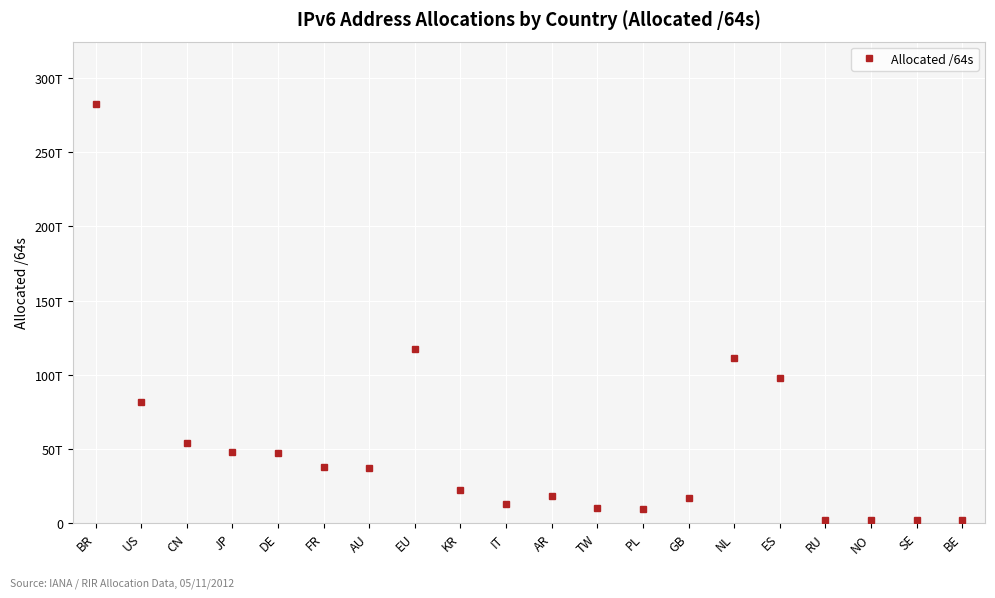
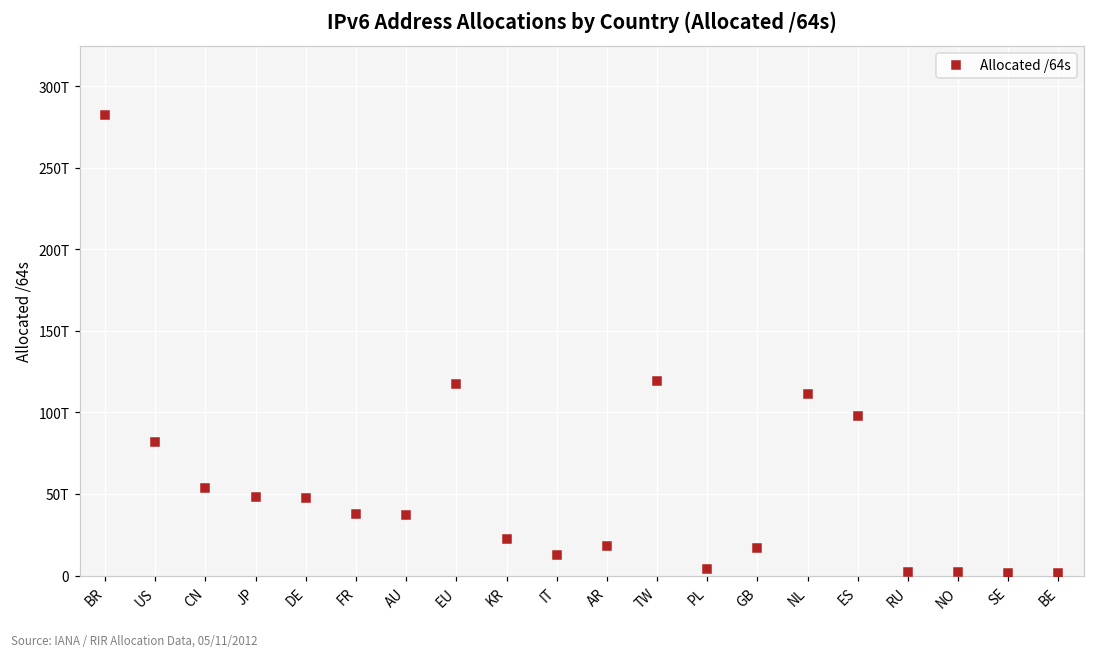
  {
    "BR": "282T",
    "US": "82T",
    "CN": "54T",
    "JP": "48T",
    "DE": "47T",
    "FR": "38T",
    "AU": "37T",
    "EU": "117T",
    "KR": "22T",
    "IT": "13T",
    "AR": "18T",
-   "TW": "10T",
-   "PL": "10T",
+   "TW": "119T",
+   "PL": "4T",
    "GB": "17T",
    "NL": "111T",
    "ES": "98T",
    "RU": "2T",
    "NO": "2T",
    "SE": "2T",
    "BE": "2T"
  }
